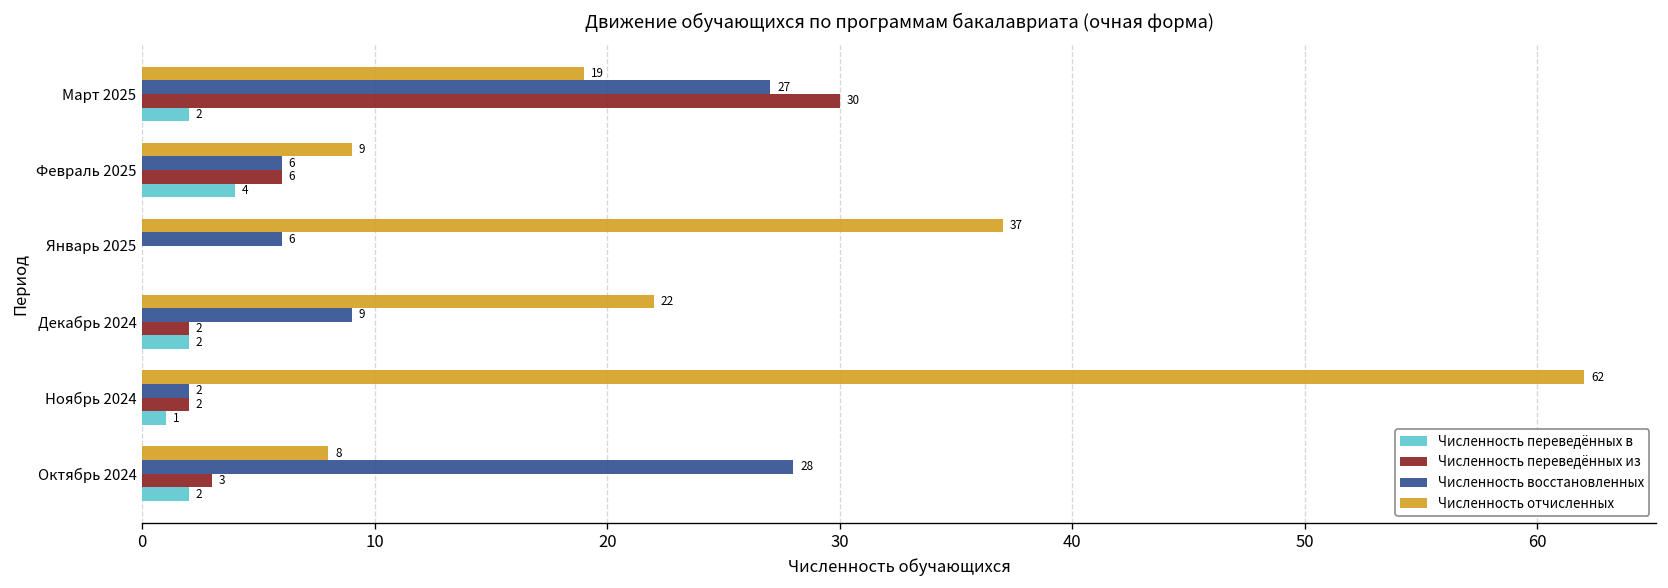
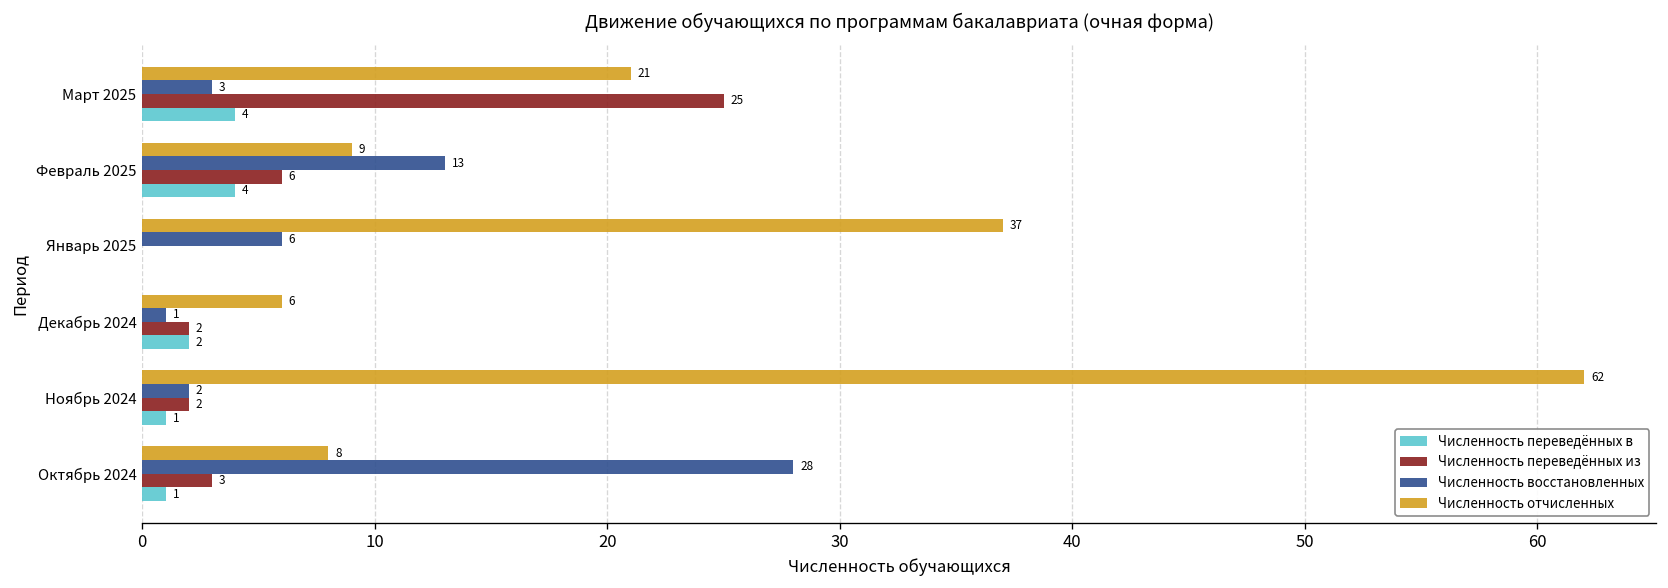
  {
    "Численность переведённых в": {
-     "Март 2025": 2,
+     "Март 2025": 4,
      "Февраль 2025": 4,
      "Декабрь 2024": 2,
      "Ноябрь 2024": 1,
-     "Октябрь 2024": 2
+     "Октябрь 2024": 1
    },
    "Численность переведённых из": {
-     "Март 2025": 30,
+     "Март 2025": 25,
      "Февраль 2025": 6,
      "Декабрь 2024": 2,
      "Ноябрь 2024": 2,
      "Октябрь 2024": 3
    },
    "Численность восстановленных": {
-     "Март 2025": 27,
-     "Февраль 2025": 6,
+     "Март 2025": 3,
+     "Февраль 2025": 13,
      "Январь 2025": 6,
-     "Декабрь 2024": 9,
+     "Декабрь 2024": 1,
      "Ноябрь 2024": 2,
      "Октябрь 2024": 28
    },
    "Численность отчисленных": {
-     "Март 2025": 19,
+     "Март 2025": 21,
      "Февраль 2025": 9,
      "Январь 2025": 37,
-     "Декабрь 2024": 22,
+     "Декабрь 2024": 6,
      "Ноябрь 2024": 62,
      "Октябрь 2024": 8
    }
  }
